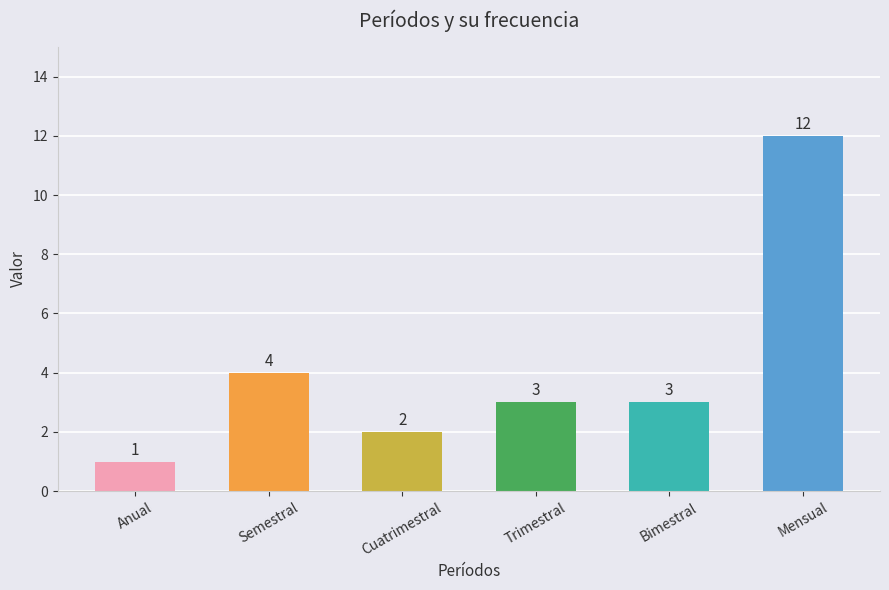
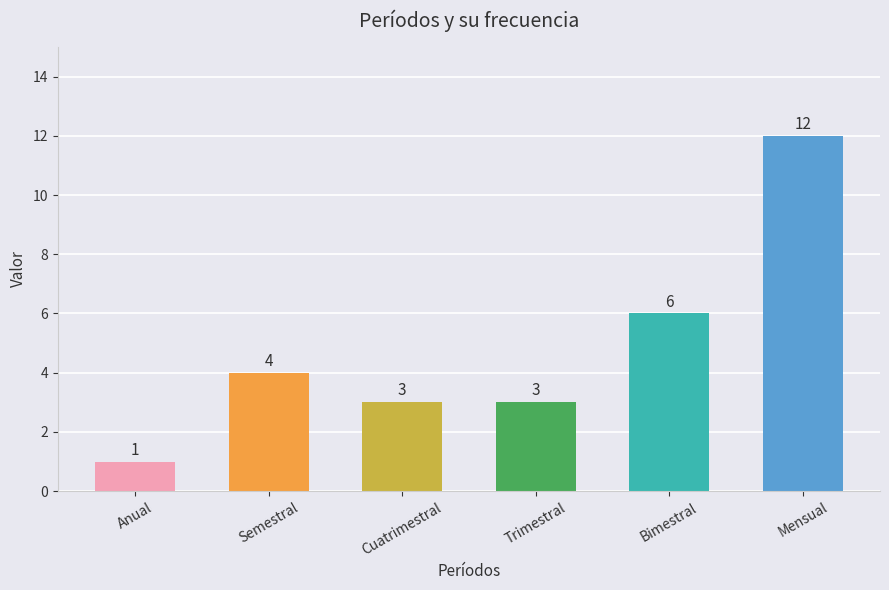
  {
    "Anual": 1,
    "Semestral": 4,
-   "Cuatrimestral": 2,
+   "Cuatrimestral": 3,
    "Trimestral": 3,
-   "Bimestral": 3,
+   "Bimestral": 6,
    "Mensual": 12
  }
